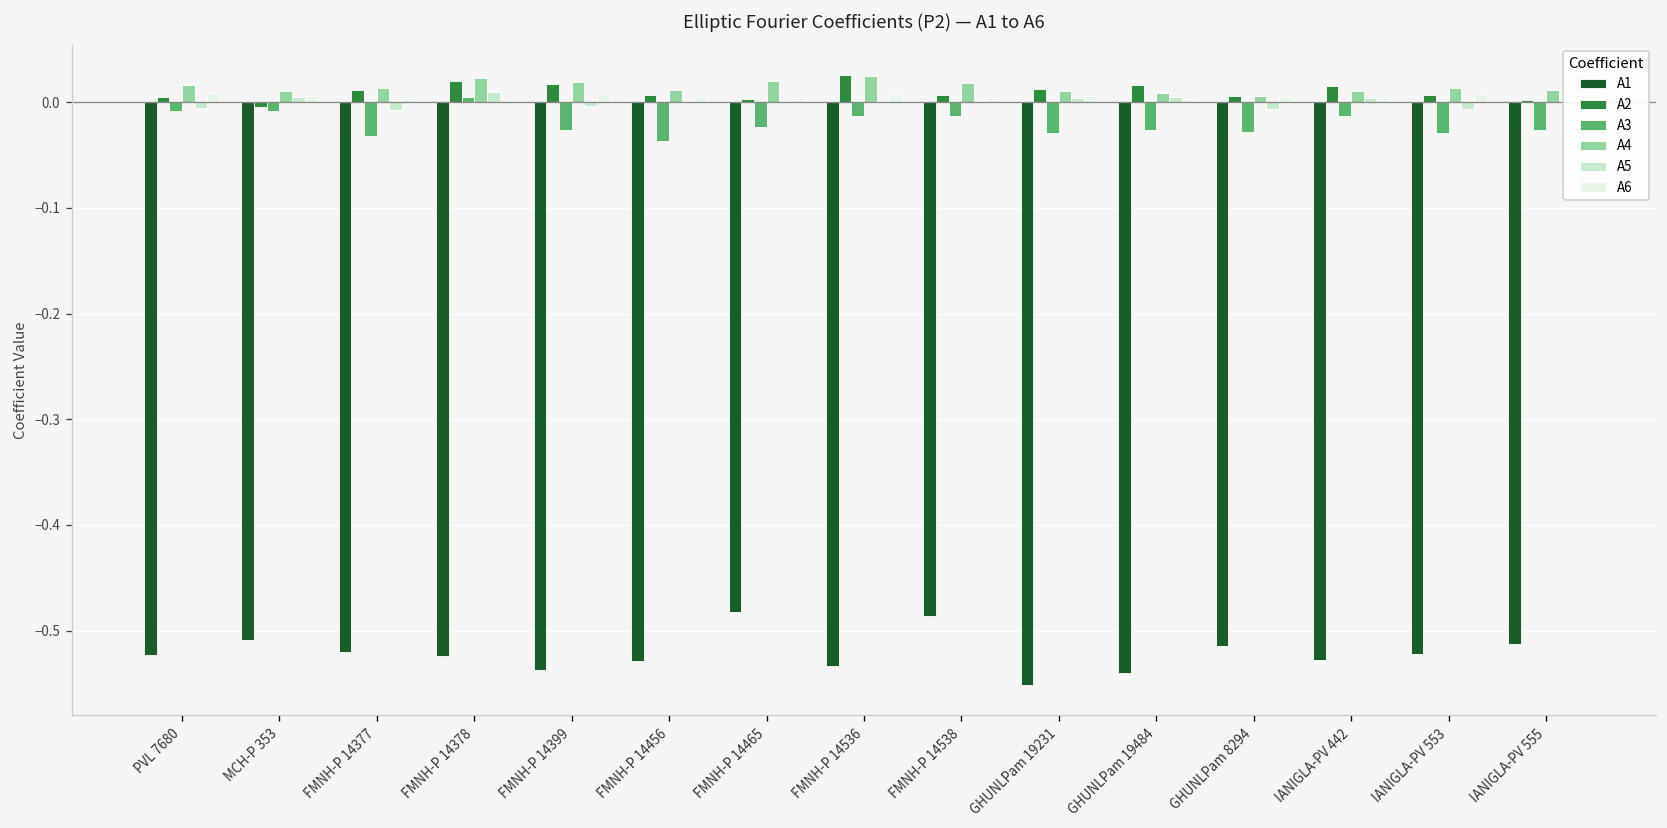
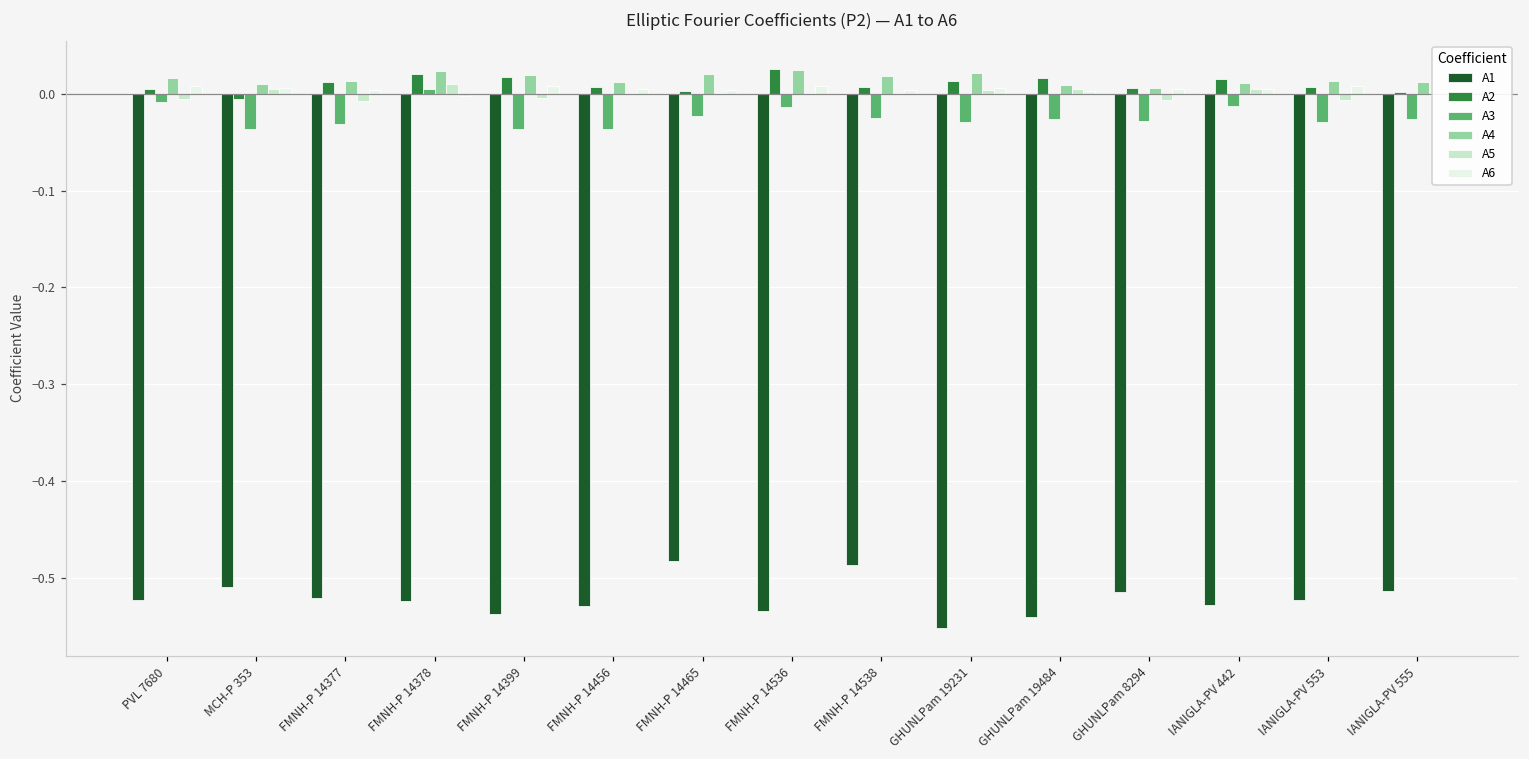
  {
    "A3": {
      "PVL 7680": -0.01,
-     "MCH-P 353": -0.01,
+     "MCH-P 353": -0.04,
      "FMNH-P 14377": -0.03,
      "FMNH-P 14378": 0.01,
-     "FMNH-P 14399": -0.03,
+     "FMNH-P 14399": -0.04,
      "FMNH-P 14456": -0.04,
      "FMNH-P 14465": -0.02,
      "FMNH-P 14536": -0.01,
-     "FMNH-P 14538": -0.01,
+     "FMNH-P 14538": -0.02,
      "GHUNLPam 19231": -0.03,
      "GHUNLPam 19484": -0.03,
      "GHUNLPam 8294": -0.03,
      "IANIGLA-PV 442": -0.01,
      "IANIGLA-PV 553": -0.03,
      "IANIGLA-PV 555": -0.03
    },
    "A4": {
      "PVL 7680": 0.02,
      "MCH-P 353": 0.01,
      "FMNH-P 14377": 0.01,
      "FMNH-P 14378": 0.02,
      "FMNH-P 14399": 0.02,
      "FMNH-P 14456": 0.01,
      "FMNH-P 14465": 0.02,
      "FMNH-P 14536": 0.02,
      "FMNH-P 14538": 0.02,
-     "GHUNLPam 19231": 0.01,
+     "GHUNLPam 19231": 0.02,
      "GHUNLPam 19484": 0.01,
      "GHUNLPam 8294": 0.01,
      "IANIGLA-PV 442": 0.01,
      "IANIGLA-PV 553": 0.01,
      "IANIGLA-PV 555": 0.01
    }
  }
